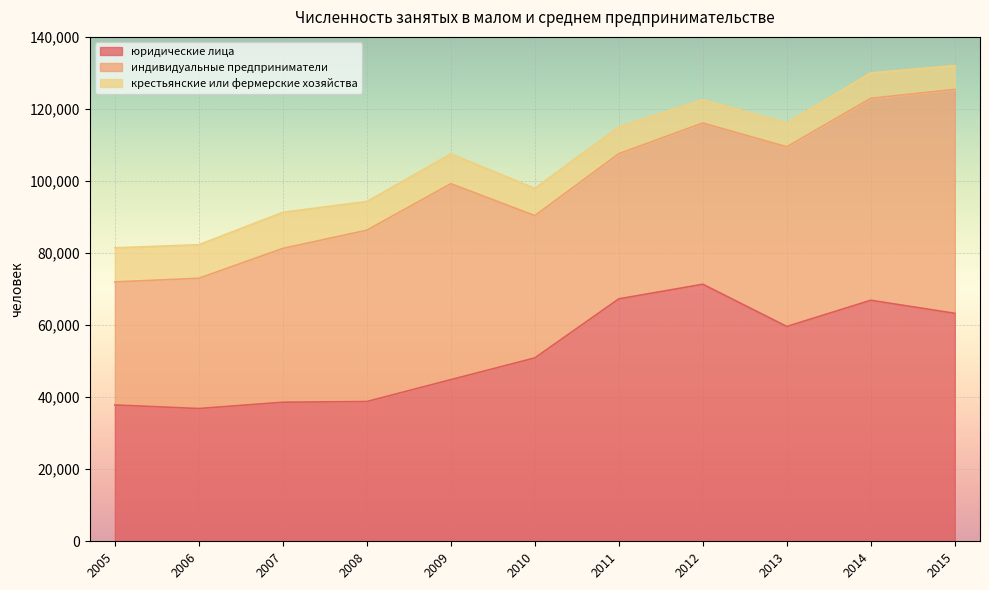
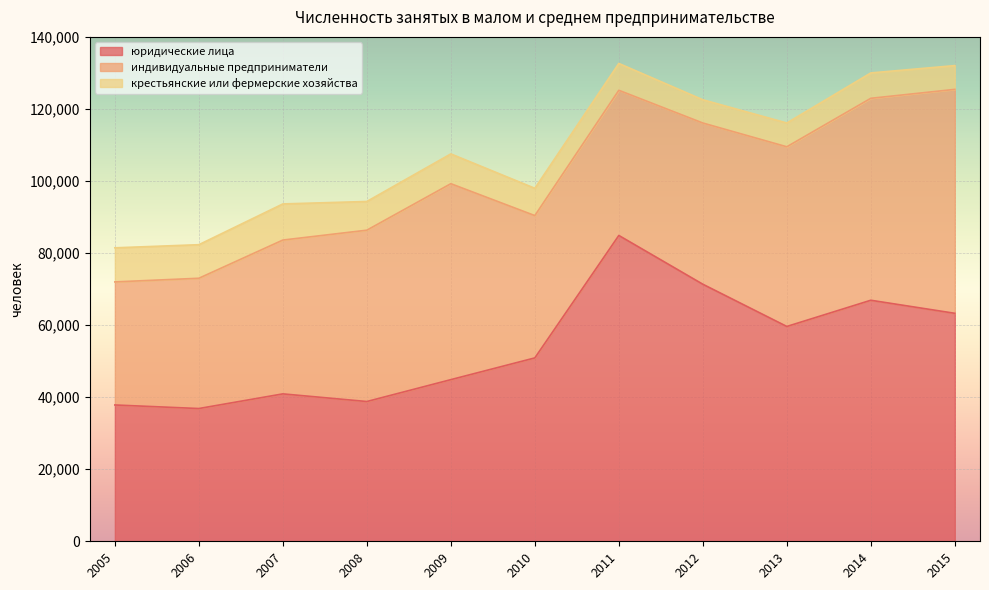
  {
    "юридические лица": {
      "2005": "38,000",
      "2006": "37,000",
-     "2007": "39,000",
+     "2007": "41,000",
      "2008": "39,000",
      "2009": "45,000",
      "2010": "51,000",
-     "2011": "67,000",
+     "2011": "85,000",
      "2012": "71,000",
      "2013": "60,000",
      "2014": "67,000",
      "2015": "63,000"
    }
  }
